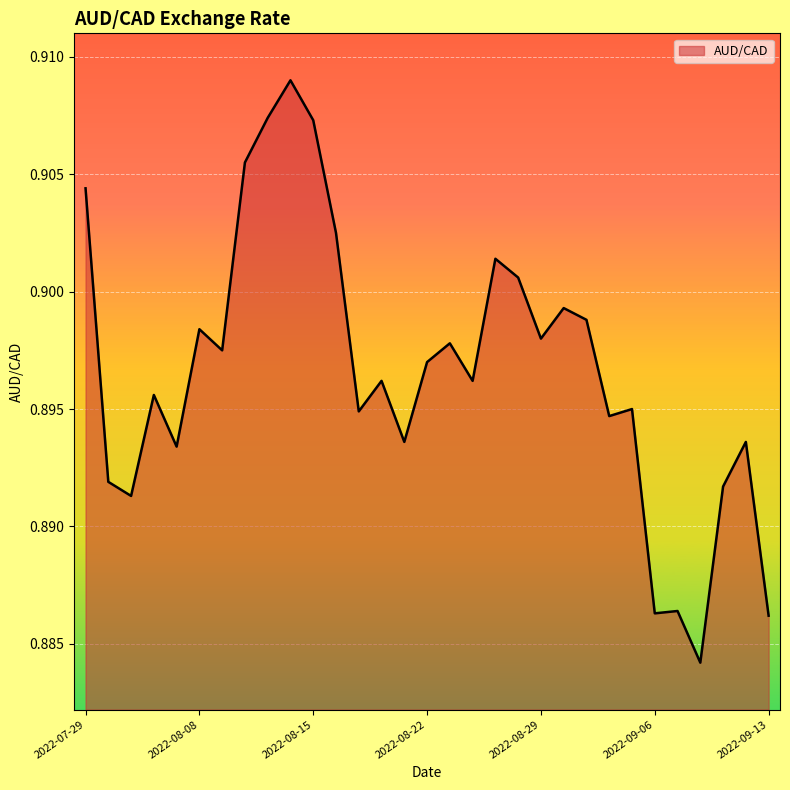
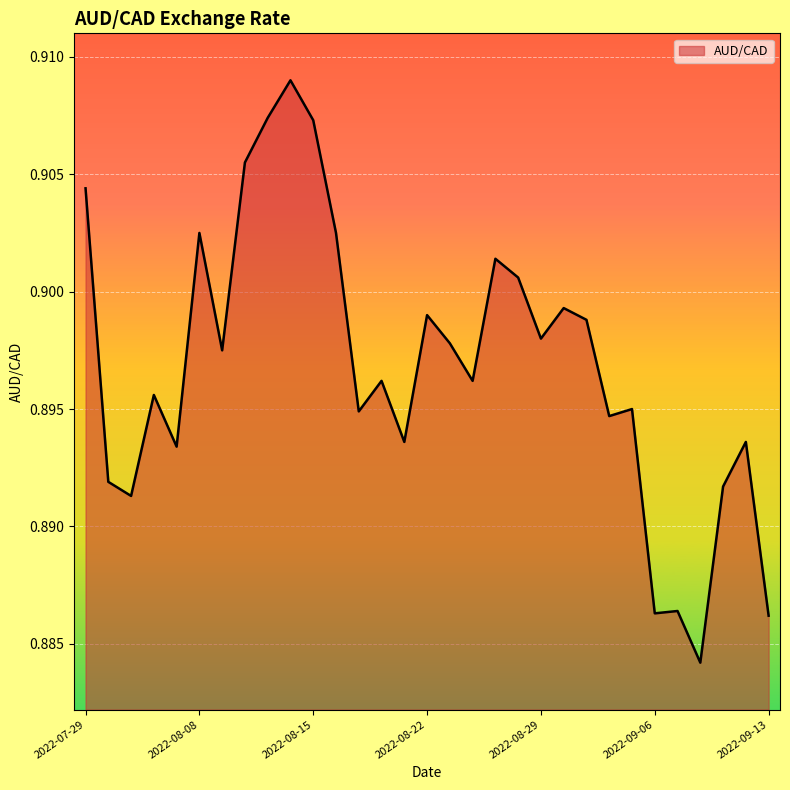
  {
    "2022-07-29": 0.9044,
-   "2022-08-08": 0.8984,
+   "2022-08-08": 0.9025,
    "2022-08-15": 0.9073,
-   "2022-08-22": 0.897,
+   "2022-08-22": 0.899,
    "2022-08-29": 0.8980,
    "2022-09-06": 0.8863,
    "2022-09-13": 0.8862
  }
